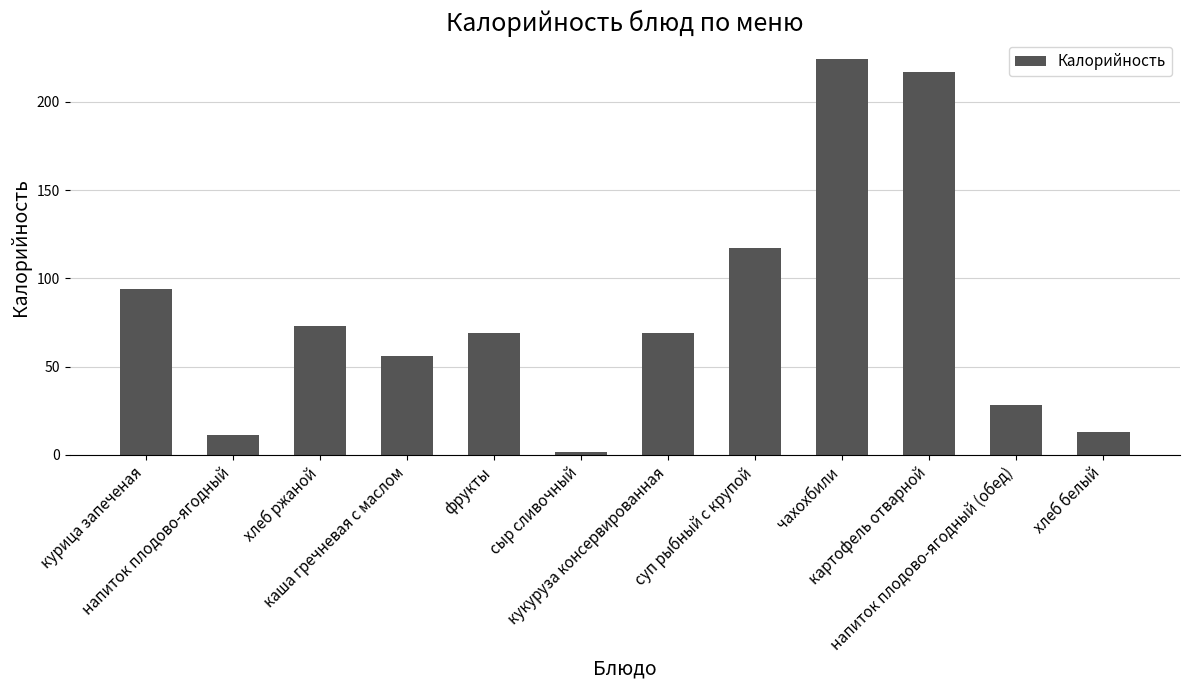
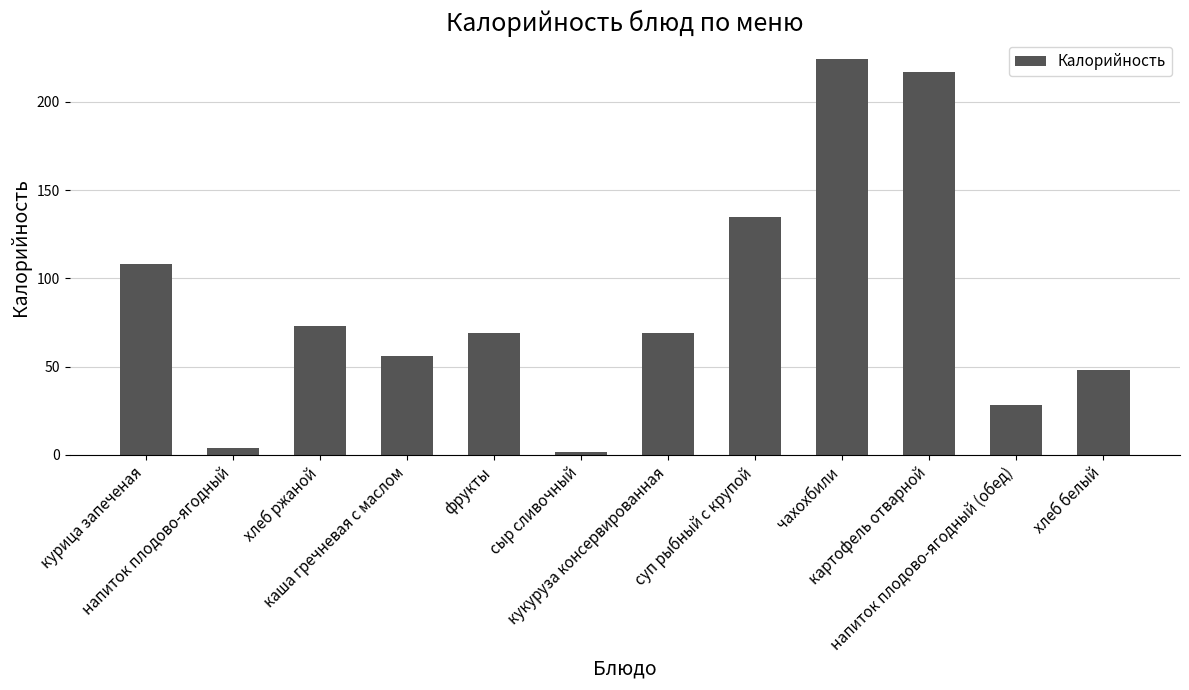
  {
-   "курица запеченая": 94,
-   "напиток плодово-ягодный": 11,
+   "курица запеченая": 108,
+   "напиток плодово-ягодный": 4,
    "хлеб ржаной": 73,
    "каша гречневая с маслом": 56,
    "фрукты": 69,
    "сыр сливочный": 2,
    "кукуруза консервированная": 69,
-   "суп рыбный с крупой": 117,
+   "суп рыбный с крупой": 135,
    "чахохбили": 224,
    "картофель отварной": 217,
    "напиток плодово-ягодный (обед)": 28,
-   "хлеб белый": 13
+   "хлеб белый": 48
  }
